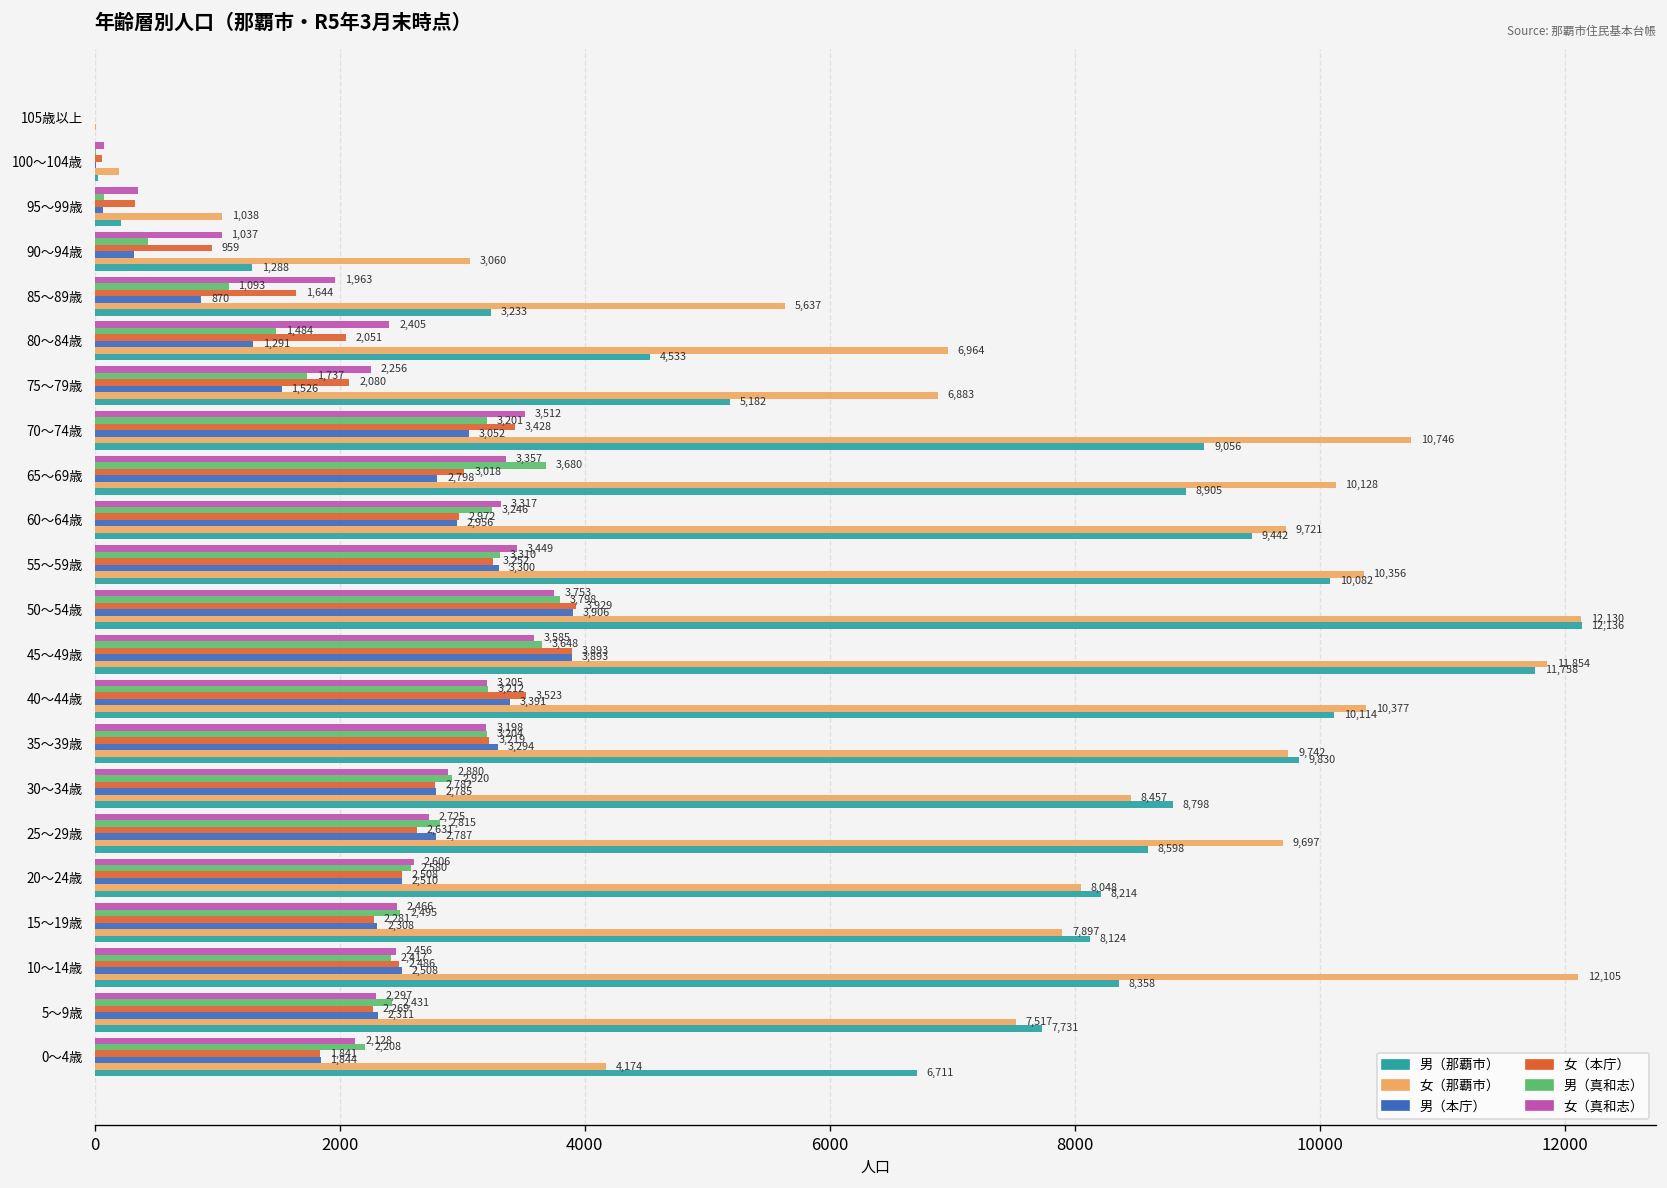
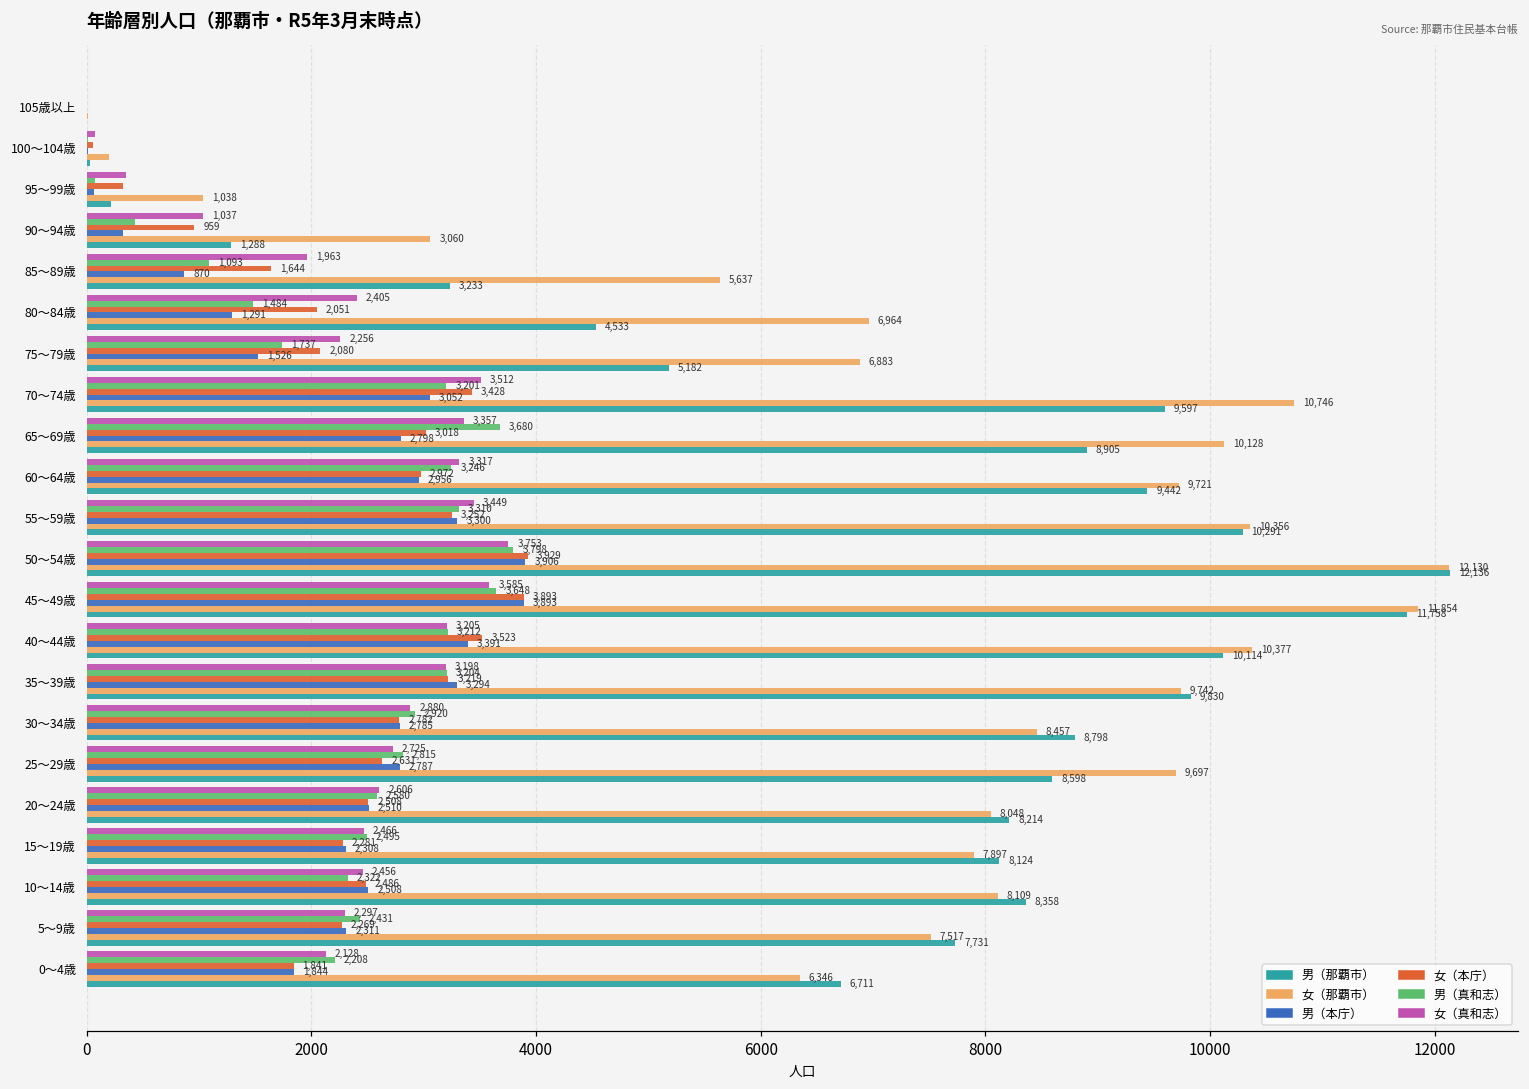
  {
    "男（那覇市）": {
      "90～94歳": "1,288",
      "85～89歳": "3,233",
      "80～84歳": "4,533",
      "75～79歳": "5,182",
-     "70～74歳": "9,056",
+     "70～74歳": "9,597",
      "65～69歳": "8,905",
      "60～64歳": "9,442",
-     "55～59歳": "10,082",
+     "55～59歳": "10,291",
      "40～44歳": "10,114",
      "30～34歳": "8,798",
      "25～29歳": "8,598",
      "20～24歳": "8,214",
      "15～19歳": "8,124",
      "10～14歳": "8,358",
      "5～9歳": "7,731",
      "0～4歳": "6,711"
    },
    "女（那覇市）": {
      "95～99歳": "1,038",
      "90～94歳": "3,060",
      "85～89歳": "5,637",
      "80～84歳": "6,964",
      "75～79歳": "6,883",
      "70～74歳": "10,746",
      "65～69歳": "10,128",
      "60～64歳": "9,721",
      "55～59歳": "10,356",
      "40～44歳": "10,377",
      "30～34歳": "8,457",
      "25～29歳": "9,697",
      "20～24歳": "8,048",
      "15～19歳": "7,897",
-     "10～14歳": "12,105",
+     "10～14歳": "8,109",
      "5～9歳": "7,517",
-     "0～4歳": "4,174"
+     "0～4歳": "6,346"
    },
    "男（本庁）": {
      "85～89歳": "870",
      "80～84歳": "1,291",
      "75～79歳": "1,526",
      "70～74歳": "3,052",
      "65～69歳": "2,798",
      "25～29歳": "2,787"
    },
    "女（本庁）": {
      "90～94歳": "959",
      "85～89歳": "1,644",
      "80～84歳": "2,051",
      "75～79歳": "2,080",
      "70～74歳": "3,428",
      "65～69歳": "3,018",
      "25～29歳": "2,631"
    },
    "男（真和志）": {
      "85～89歳": "1,093",
      "80～84歳": "1,484",
      "75～79歳": "1,737",
      "70～74歳": "3,201",
      "65～69歳": "3,680",
-     "10～14歳": "2,417"
+     "10～14歳": "2,322"
    },
    "女（真和志）": {
      "90～94歳": "1,037",
      "85～89歳": "1,963",
      "80～84歳": "2,405",
      "75～79歳": "2,256",
      "70～74歳": "3,512",
      "65～69歳": "3,357"
    }
  }
